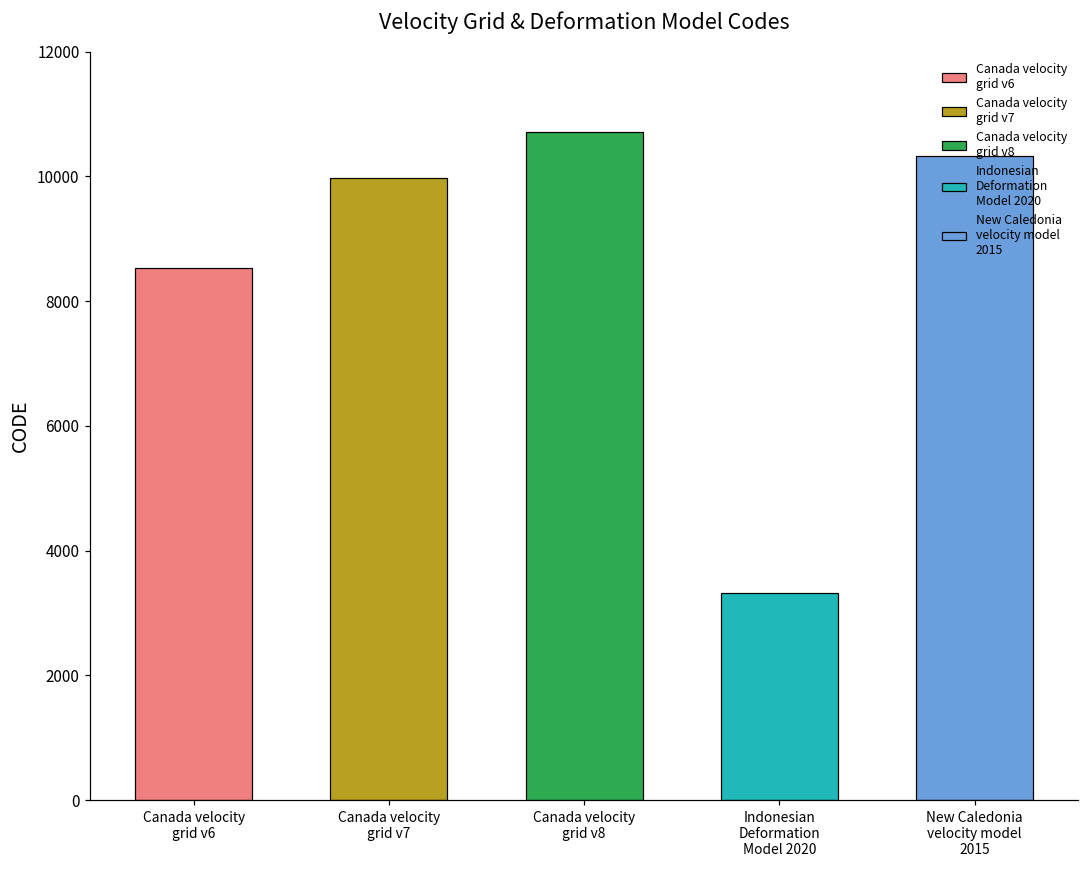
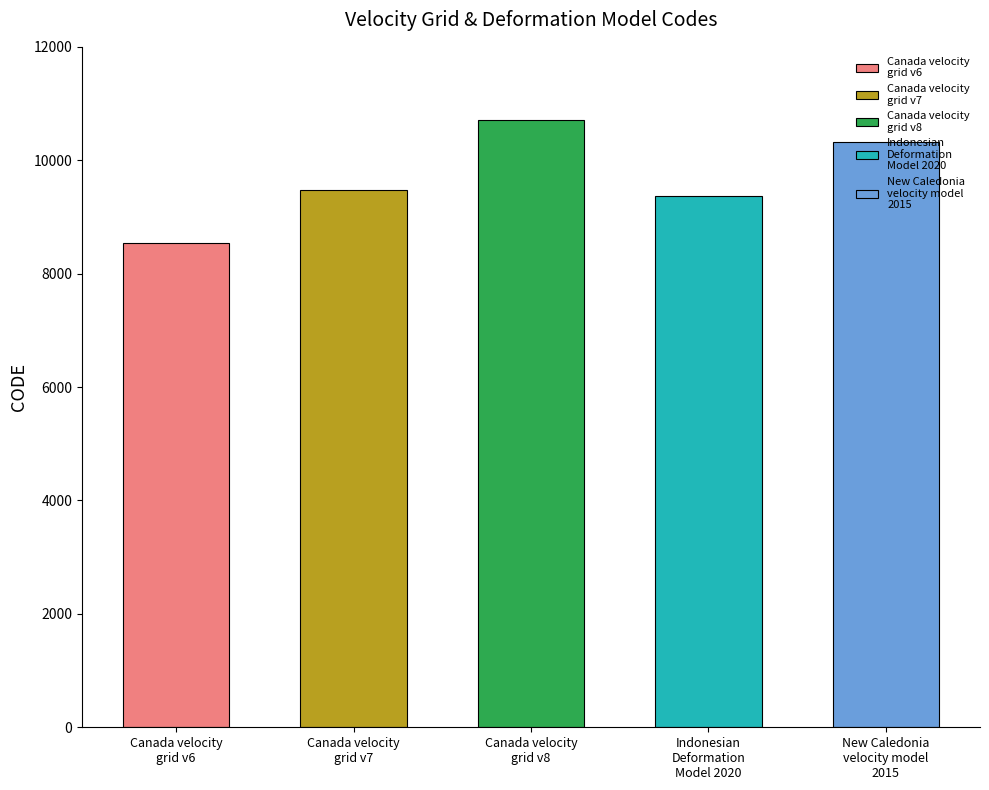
  {
    "Canada velocity grid v6": 8500,
-   "Canada velocity grid v7": 10000,
+   "Canada velocity grid v7": 9500,
    "Canada velocity grid v8": 10700,
-   "Indonesian Deformation Model 2020": 3300,
+   "Indonesian Deformation Model 2020": 9400,
    "New Caledonia velocity model 2015": 10300
  }
